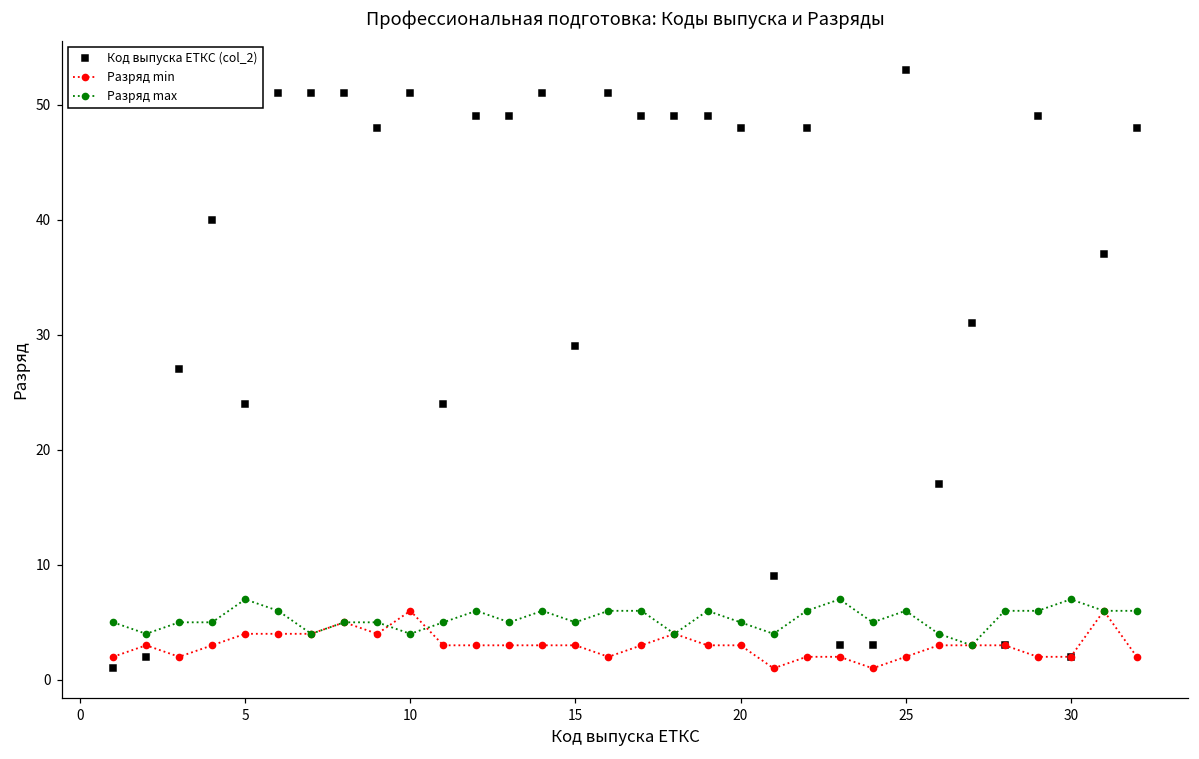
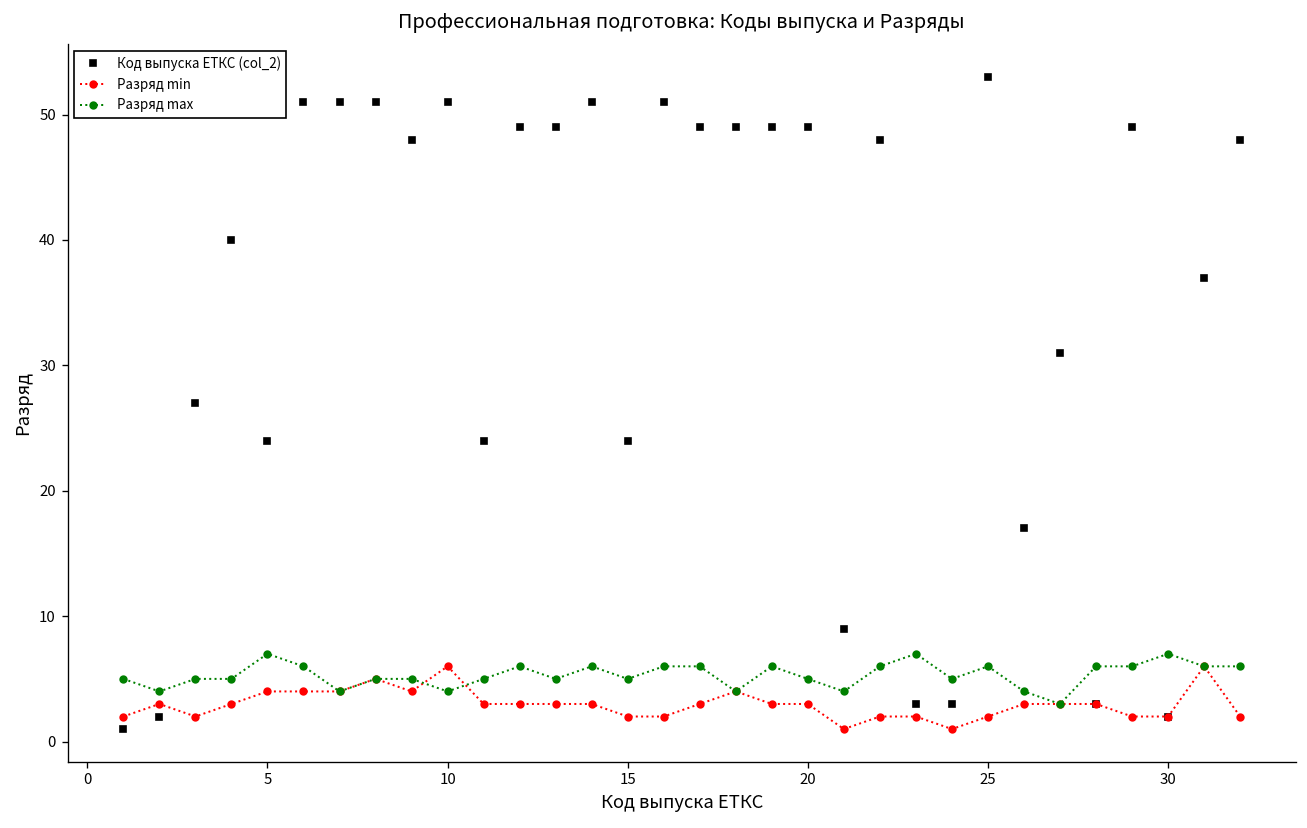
  {
    "Код выпуска ЕТКС (col_2)": {
      "5": 24,
      "10": 51,
-     "15": 29,
-     "20": 48,
+     "15": 24,
+     "20": 49,
      "25": 53
    },
    "Разряд min": {
      "5": 4,
      "10": 6,
-     "15": 3,
+     "15": 2,
      "20": 3,
      "25": 2
    },
    "Разряд max": {
      "5": 7,
      "10": 4,
      "15": 5,
      "20": 5,
      "25": 6,
      "30": 7
    }
  }
